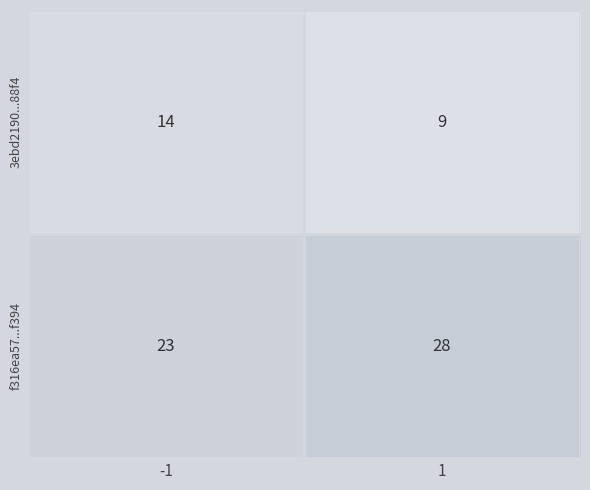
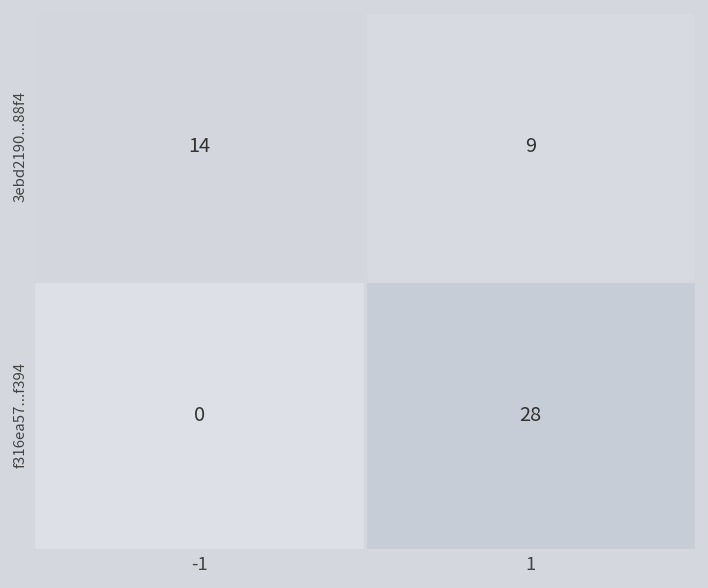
  {
    "3ebd2190...88f4": {
      "-1": 14,
      "1": 9
    },
    "f316ea57...f394": {
-     "-1": 23,
+     "-1": 0,
      "1": 28
    }
  }
